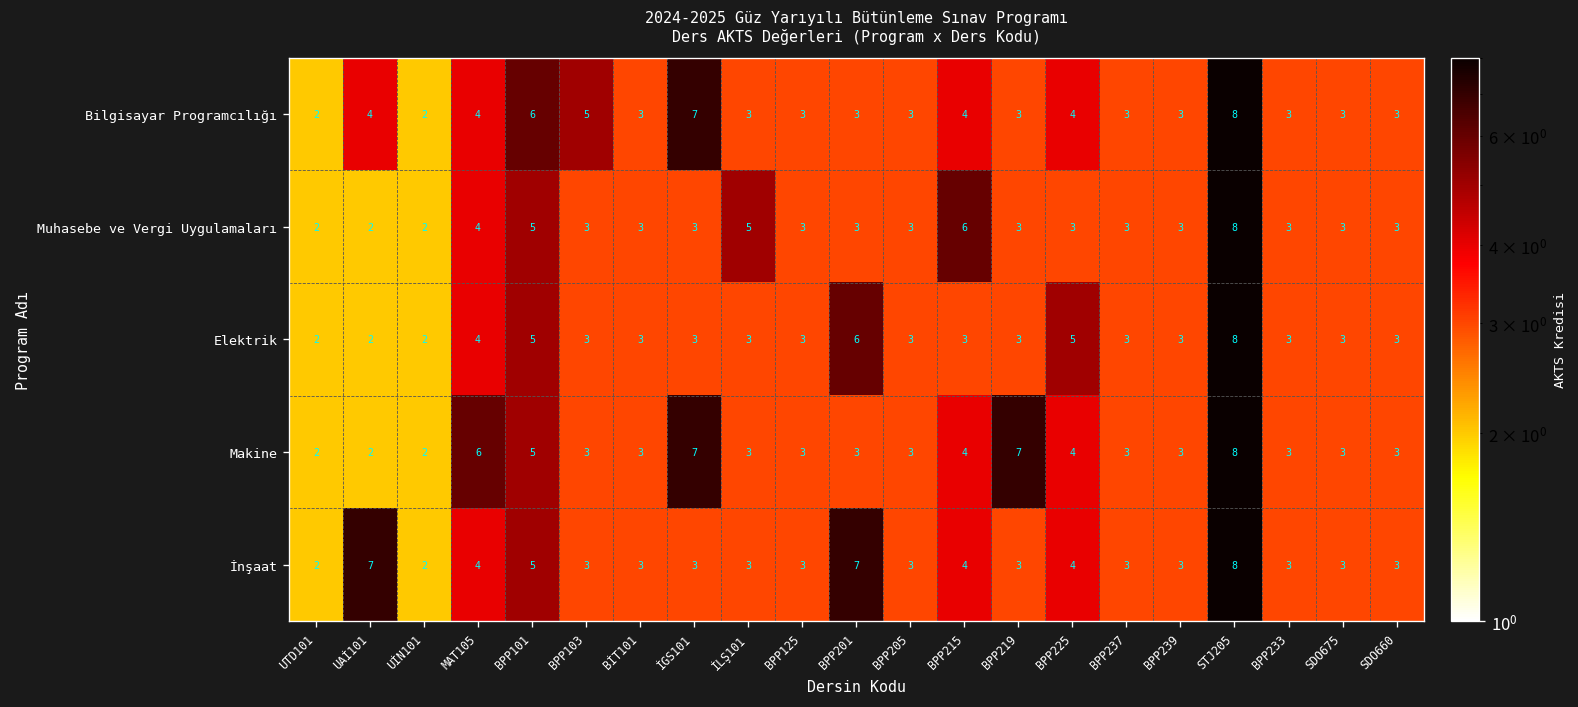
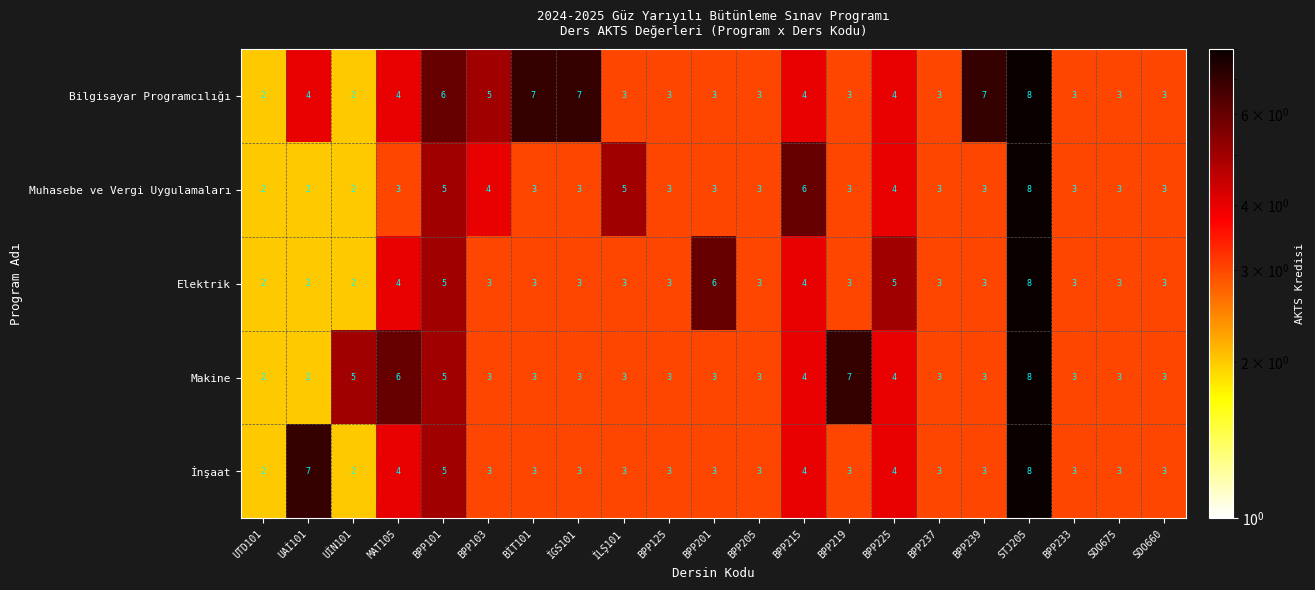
  {
    "Bilgisayar Programcılığı": {
      "UTD101": 2,
      "UAİ101": 4,
      "UİN101": 2,
      "MAT105": 4,
      "BPP101": 6,
      "BPP103": 5,
-     "BİT101": 3,
+     "BİT101": 7,
      "İGS101": 7,
      "İLŞ101": 3,
      "BPP125": 3,
      "BPP201": 3,
      "BPP205": 3,
      "BPP215": 4,
      "BPP219": 3,
      "BPP225": 4,
      "BPP237": 3,
-     "BPP239": 3,
+     "BPP239": 7,
      "STJ205": 8,
      "BPP233": 3,
      "SDO675": 3,
      "SDO660": 3
    },
    "Muhasebe ve Vergi Uygulamaları": {
      "UTD101": 2,
      "UAİ101": 2,
      "UİN101": 2,
-     "MAT105": 4,
+     "MAT105": 3,
      "BPP101": 5,
-     "BPP103": 3,
+     "BPP103": 4,
      "BİT101": 3,
      "İGS101": 3,
      "İLŞ101": 5,
      "BPP125": 3,
      "BPP201": 3,
      "BPP205": 3,
      "BPP215": 6,
      "BPP219": 3,
-     "BPP225": 3,
+     "BPP225": 4,
      "BPP237": 3,
      "BPP239": 3,
      "STJ205": 8,
      "BPP233": 3,
      "SDO675": 3,
      "SDO660": 3
    },
    "Elektrik": {
      "UTD101": 2,
      "UAİ101": 2,
      "UİN101": 2,
      "MAT105": 4,
      "BPP101": 5,
      "BPP103": 3,
      "BİT101": 3,
      "İGS101": 3,
      "İLŞ101": 3,
      "BPP125": 3,
      "BPP201": 6,
      "BPP205": 3,
-     "BPP215": 3,
+     "BPP215": 4,
      "BPP219": 3,
      "BPP225": 5,
      "BPP237": 3,
      "BPP239": 3,
      "STJ205": 8,
      "BPP233": 3,
      "SDO675": 3,
      "SDO660": 3
    },
    "Makine": {
      "UTD101": 2,
      "UAİ101": 2,
-     "UİN101": 2,
+     "UİN101": 5,
      "MAT105": 6,
      "BPP101": 5,
      "BPP103": 3,
      "BİT101": 3,
-     "İGS101": 7,
+     "İGS101": 3,
      "İLŞ101": 3,
      "BPP125": 3,
      "BPP201": 3,
      "BPP205": 3,
      "BPP215": 4,
      "BPP219": 7,
      "BPP225": 4,
      "BPP237": 3,
      "BPP239": 3,
      "STJ205": 8,
      "BPP233": 3,
      "SDO675": 3,
      "SDO660": 3
    },
    "İnşaat": {
      "UTD101": 2,
      "UAİ101": 7,
      "UİN101": 2,
      "MAT105": 4,
      "BPP101": 5,
      "BPP103": 3,
      "BİT101": 3,
      "İGS101": 3,
      "İLŞ101": 3,
      "BPP125": 3,
-     "BPP201": 7,
+     "BPP201": 3,
      "BPP205": 3,
      "BPP215": 4,
      "BPP219": 3,
      "BPP225": 4,
      "BPP237": 3,
      "BPP239": 3,
      "STJ205": 8,
      "BPP233": 3,
      "SDO675": 3,
      "SDO660": 3
    }
  }
